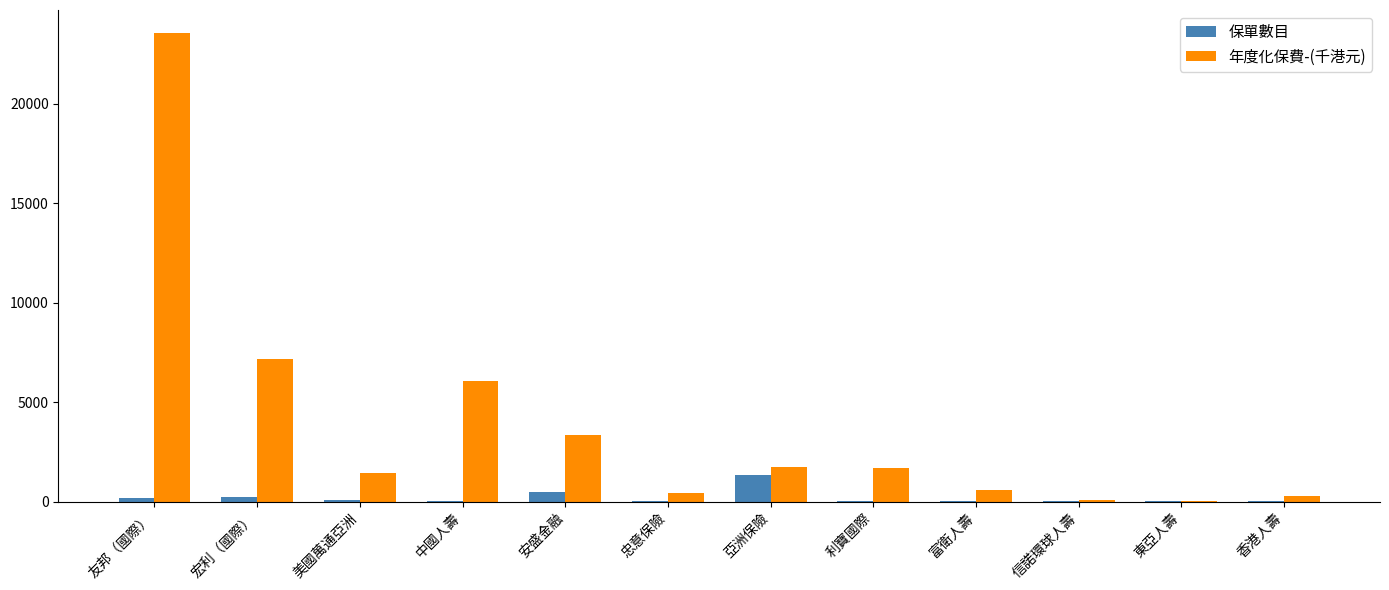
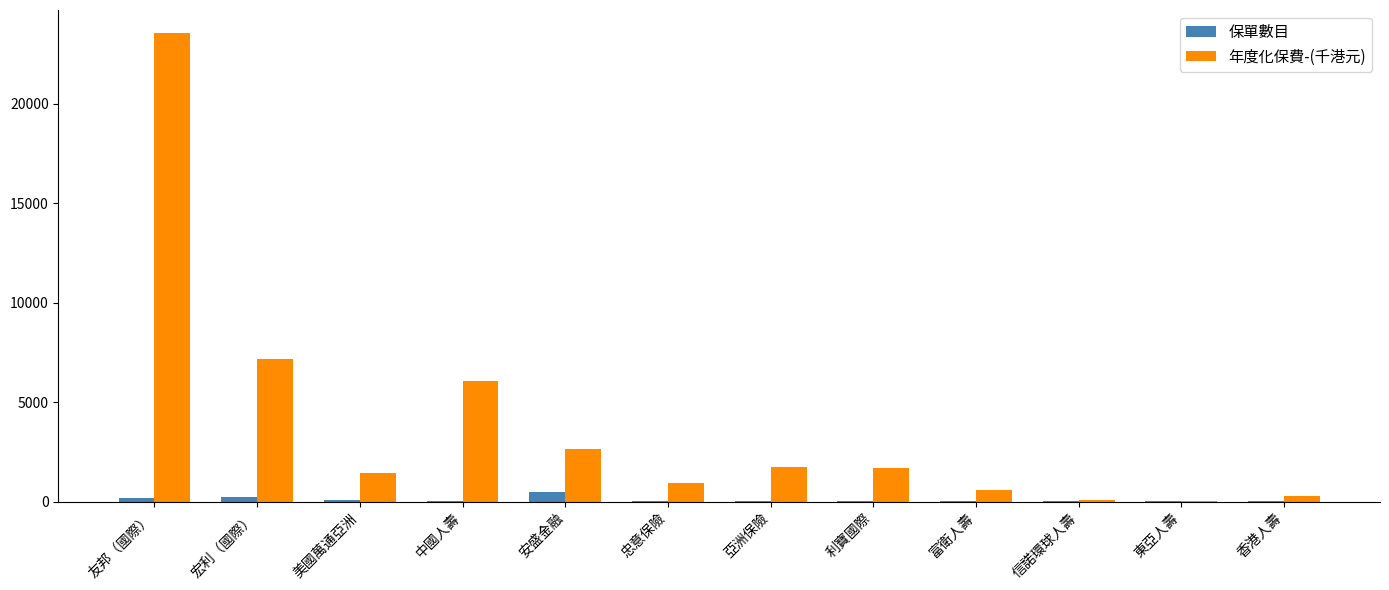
  {
    "保單數目": {
      "友邦（國際）": 200,
      "宏利（國際）": 200,
      "安盛金融": 500,
-     "亞洲保險": 1400
+     "亞洲保險": 0
    },
    "年度化保費-(千港元)": {
      "友邦（國際）": 23500,
      "宏利（國際）": 7200,
      "美國萬通亞洲": 1400,
      "中國人壽": 6000,
-     "安盛金融": 3400,
-     "忠意保險": 400,
+     "安盛金融": 2600,
+     "忠意保險": 900,
      "亞洲保險": 1700,
      "利寶國際": 1700,
      "富衛人壽": 600,
      "香港人壽": 300
    }
  }
